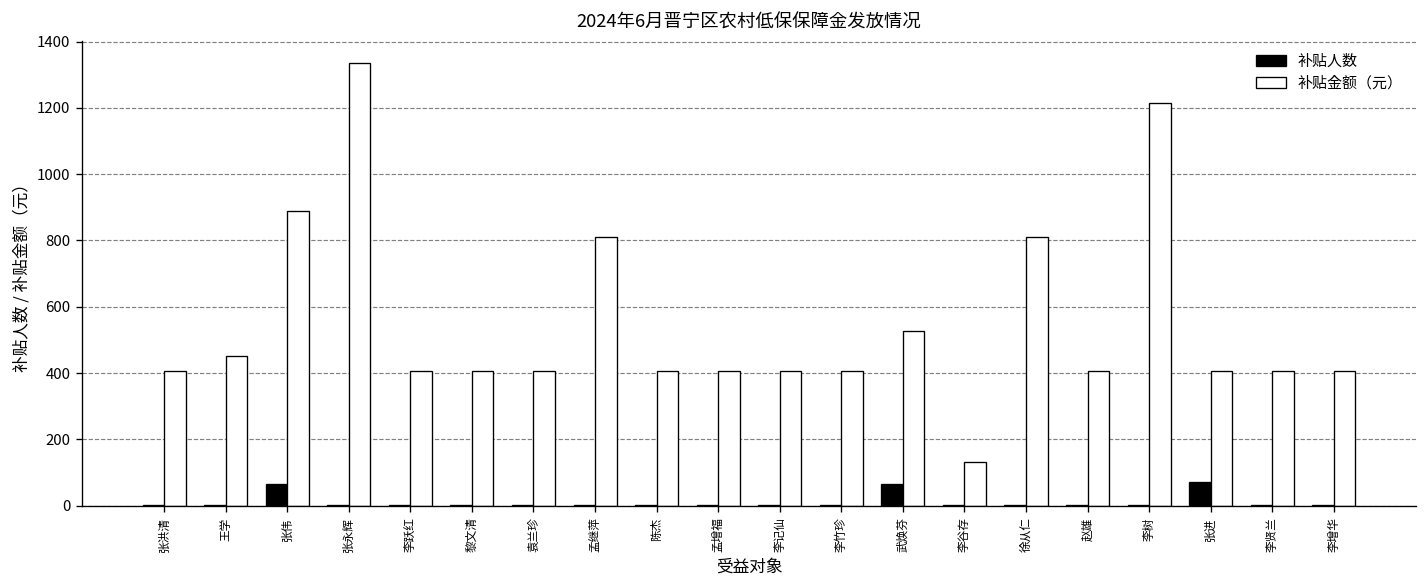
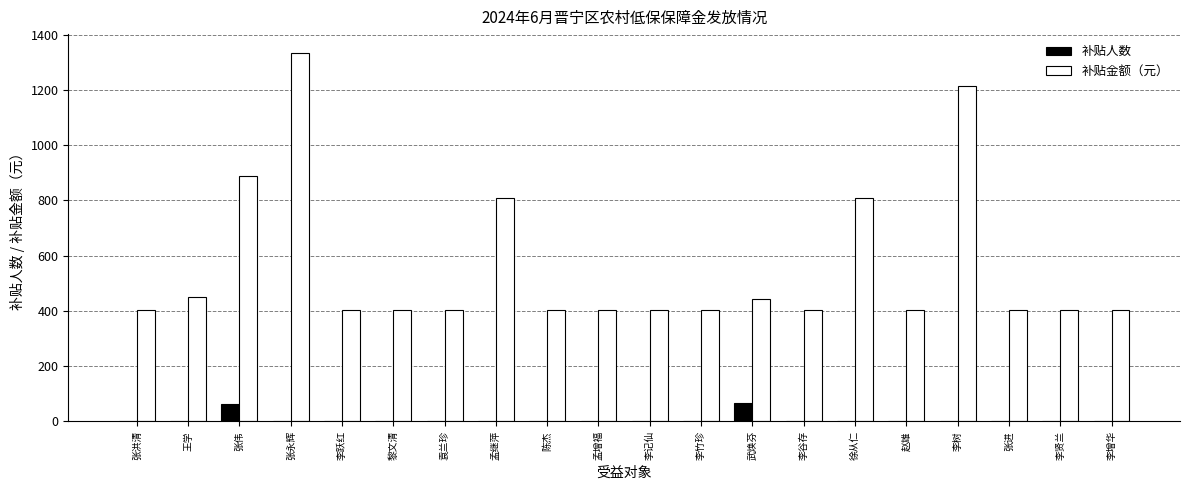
  {
    "补贴人数": {
      "张伟": 70,
      "武焕芬": 70,
-     "张进": 70
+     "张进": 0
    },
    "补贴金额（元）": {
      "张洪清": 410,
      "王学": 450,
      "张伟": 890,
      "张永辉": 1340,
      "李跃红": 410,
      "黎文清": 410,
      "袁兰珍": 410,
      "孟继萍": 810,
      "陈杰": 410,
      "孟增福": 410,
      "李记仙": 410,
      "李竹珍": 410,
-     "武焕芬": 530,
-     "李谷存": 130,
+     "武焕芬": 450,
+     "李谷存": 410,
      "徐从仁": 810,
      "赵雄": 410,
      "李树": 1220,
      "张进": 410,
      "李贤兰": 410,
      "李增华": 410
    }
  }
